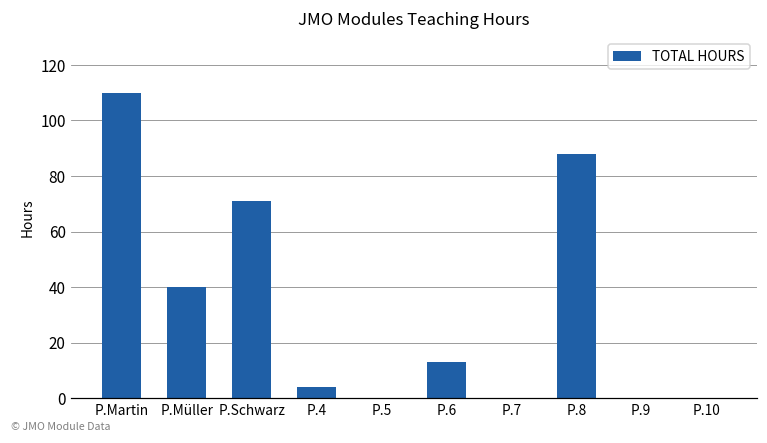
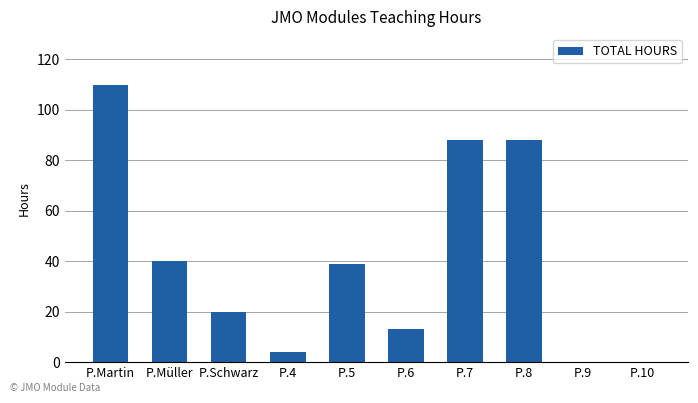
  {
    "P.Martin": 110,
    "P.Müller": 40,
-   "P.Schwarz": 71,
+   "P.Schwarz": 20,
    "P.4": 4,
-   "P.5": 0,
+   "P.5": 39,
    "P.6": 13,
-   "P.7": 0,
+   "P.7": 88,
    "P.8": 88,
    "P.9": 0,
    "P.10": 0
  }
